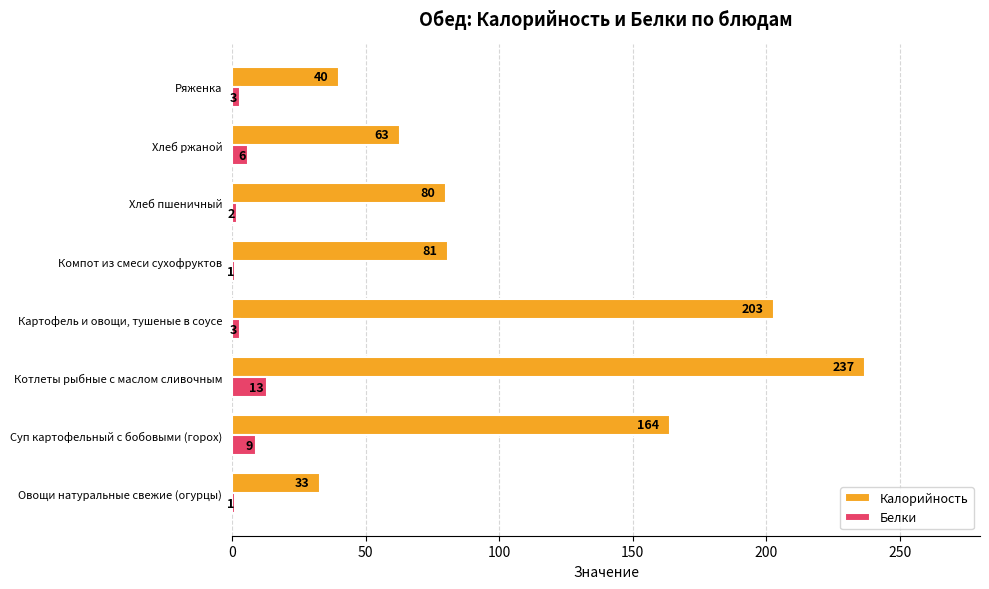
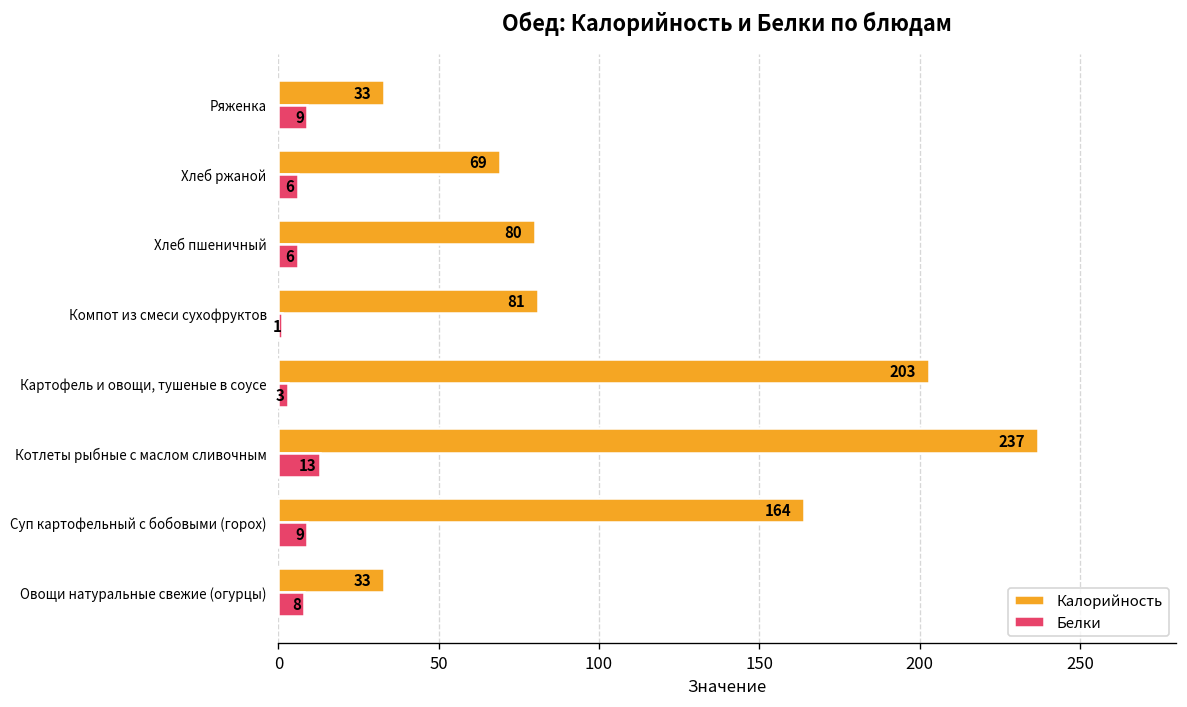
  {
    "Калорийность": {
-     "Ряженка": 40,
-     "Хлеб ржаной": 63,
+     "Ряженка": 33,
+     "Хлеб ржаной": 69,
      "Хлеб пшеничный": 80,
      "Компот из смеси сухофруктов": 81,
      "Картофель и овощи, тушеные в соусе": 203,
      "Котлеты рыбные с маслом сливочным": 237,
      "Суп картофельный с бобовыми (горох)": 164,
      "Овощи натуральные свежие (огурцы)": 33
    },
    "Белки": {
-     "Ряженка": 3,
+     "Ряженка": 9,
      "Хлеб ржаной": 6,
-     "Хлеб пшеничный": 2,
+     "Хлеб пшеничный": 6,
      "Компот из смеси сухофруктов": 1,
      "Картофель и овощи, тушеные в соусе": 3,
      "Котлеты рыбные с маслом сливочным": 13,
      "Суп картофельный с бобовыми (горох)": 9,
-     "Овощи натуральные свежие (огурцы)": 1
+     "Овощи натуральные свежие (огурцы)": 8
    }
  }
